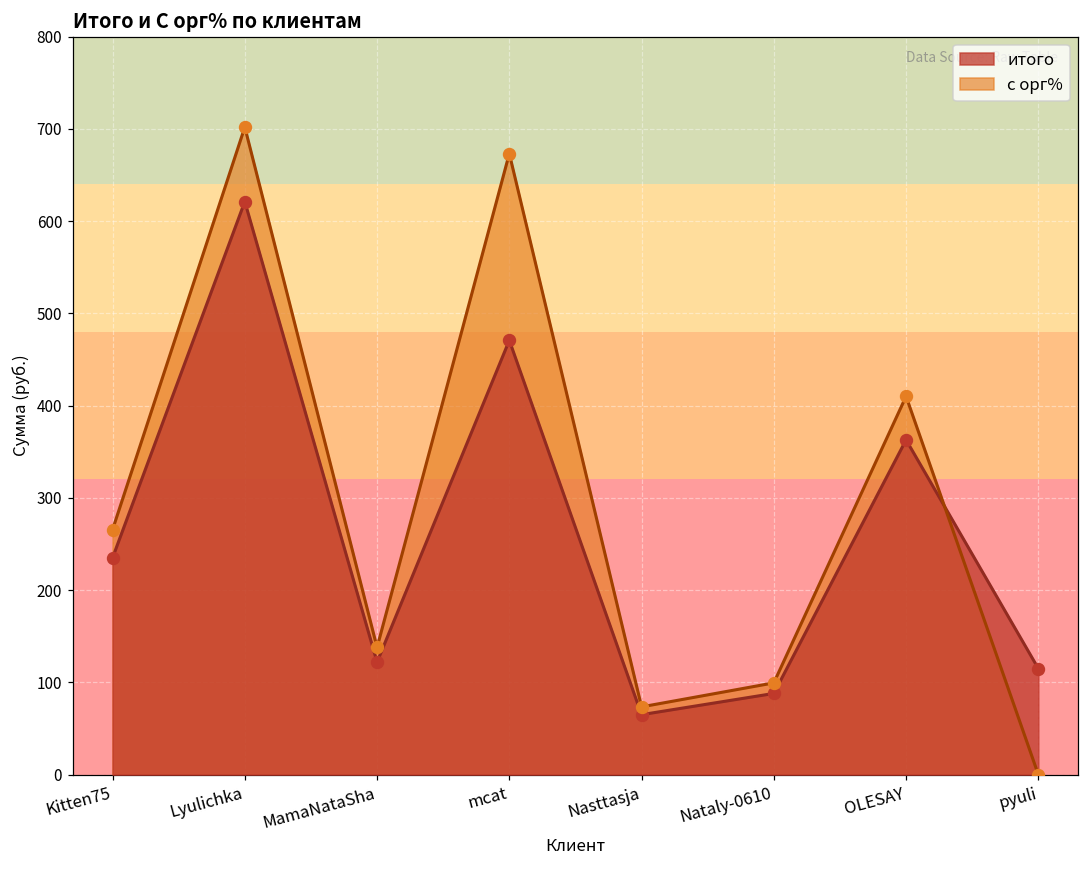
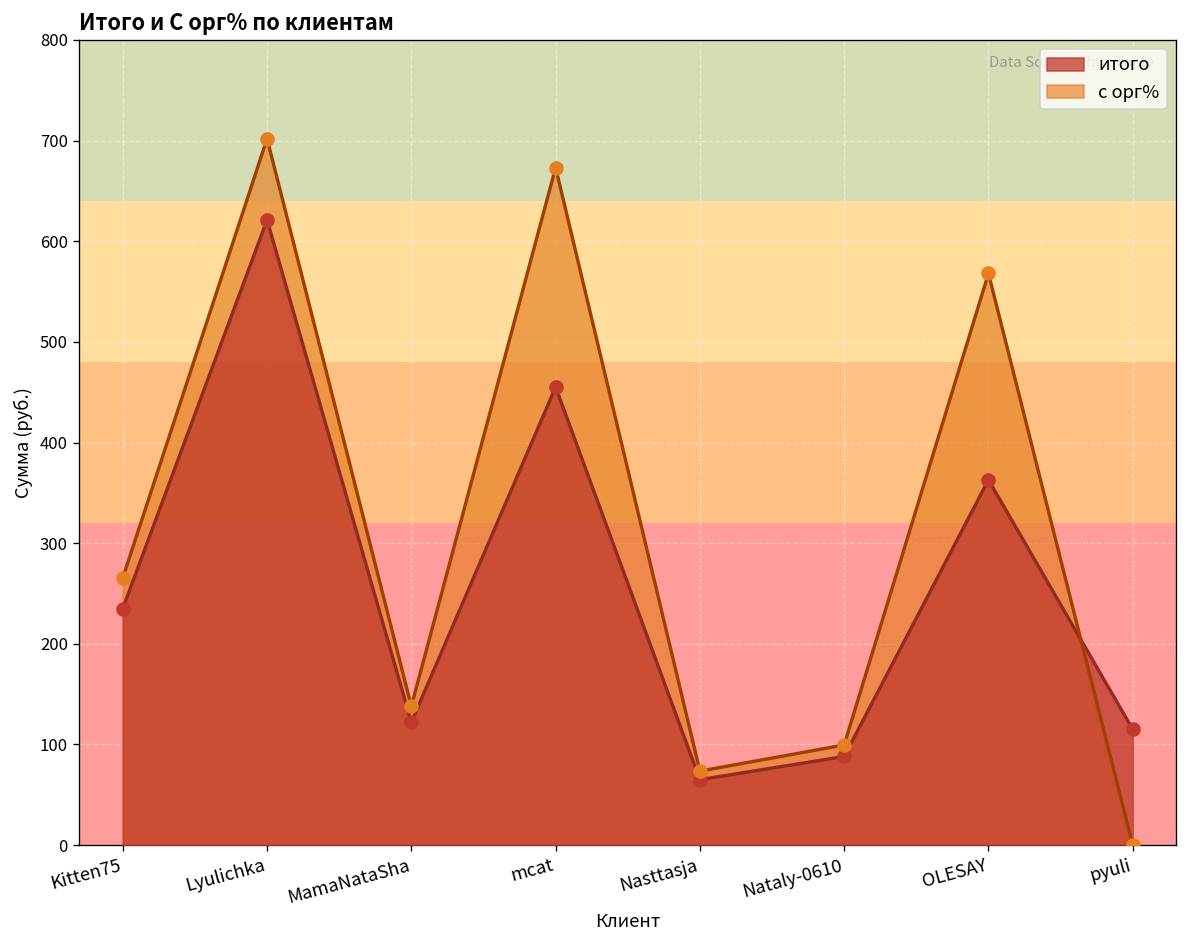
  {
    "итого": {
      "Kitten75": 240,
      "Lyulichka": 620,
      "MamaNataSha": 120,
-     "mcat": 470,
+     "mcat": 460,
      "Nasttasja": 70,
      "Nataly-0610": 90,
      "OLESAY": 360,
      "pyuli": 120
    },
    "с орг%": {
      "Kitten75": 270,
      "Lyulichka": 700,
      "MamaNataSha": 140,
      "mcat": 670,
      "Nasttasja": 70,
      "Nataly-0610": 100,
-     "OLESAY": 410,
+     "OLESAY": 570,
      "pyuli": 0
    }
  }
